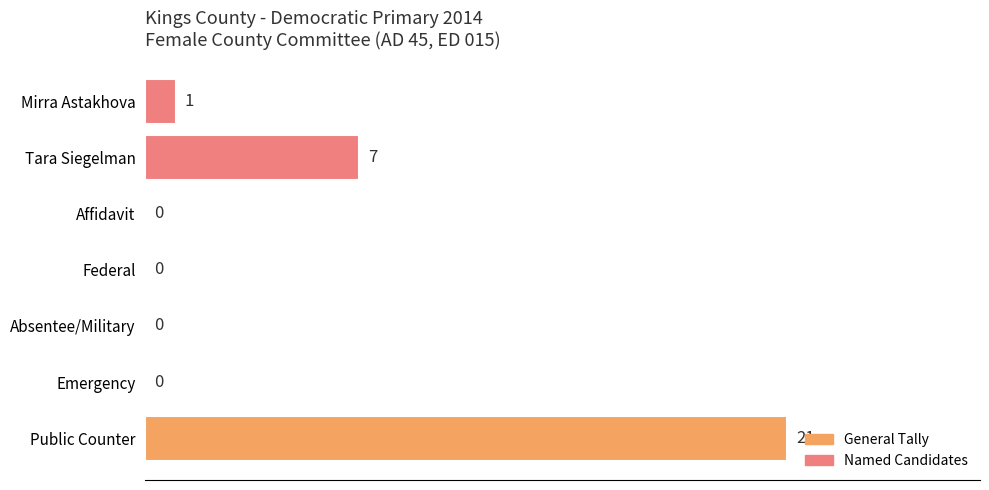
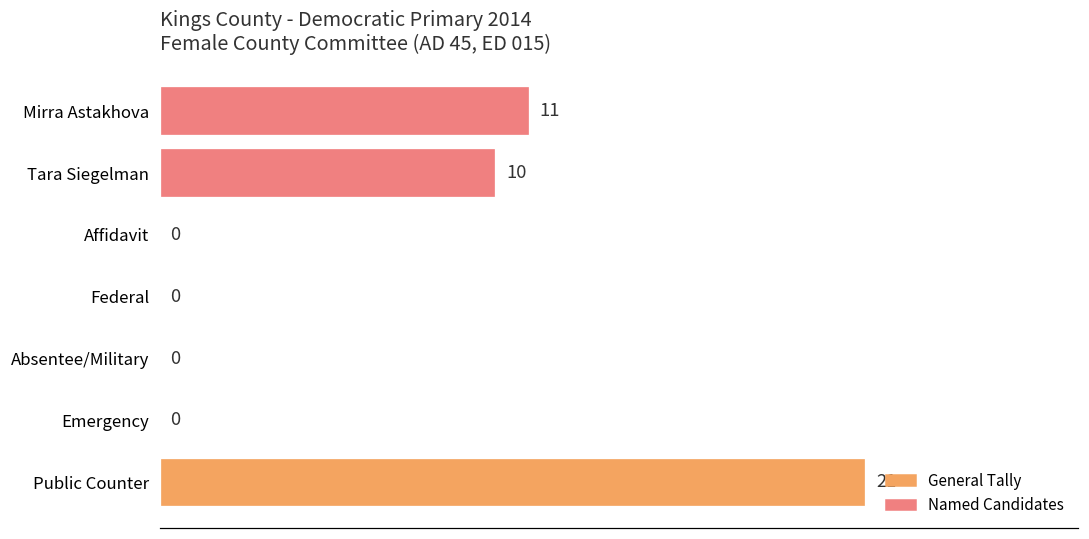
  {
-   "Mirra Astakhova": 1,
-   "Tara Siegelman": 7,
+   "Mirra Astakhova": 11,
+   "Tara Siegelman": 10,
    "Affidavit": 0,
    "Federal": 0,
    "Absentee/Military": 0,
    "Emergency": 0,
    "Public Counter": 21
  }
